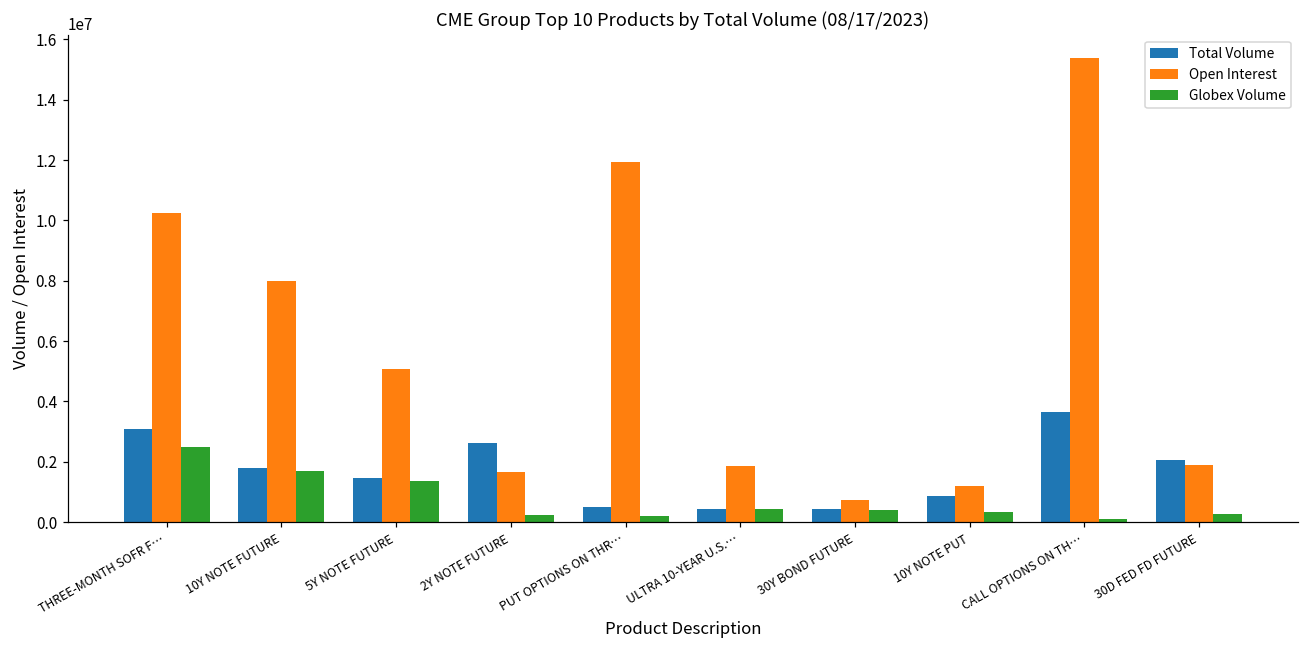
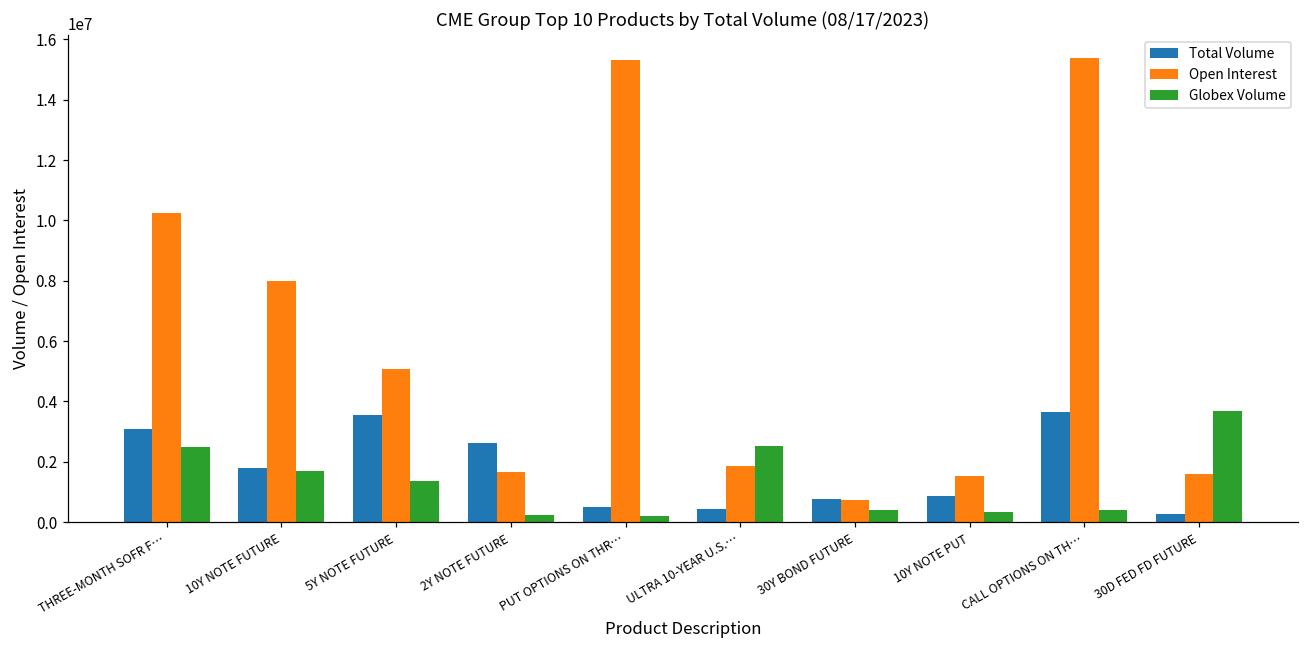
  {
    "Total Volume": {
      "THREE-MONTH SOFR F…": 3100000,
      "10Y NOTE FUTURE": 1800000,
-     "5Y NOTE FUTURE": 1500000,
+     "5Y NOTE FUTURE": 3600000,
      "2Y NOTE FUTURE": 2600000,
      "PUT OPTIONS ON THR…": 500000,
      "ULTRA 10-YEAR U.S.…": 400000,
-     "30Y BOND FUTURE": 400000,
+     "30Y BOND FUTURE": 800000,
      "10Y NOTE PUT": 900000,
      "CALL OPTIONS ON TH…": 3600000,
-     "30D FED FD FUTURE": 2100000
+     "30D FED FD FUTURE": 300000
    },
    "Open Interest": {
      "THREE-MONTH SOFR F…": 10200000,
      "10Y NOTE FUTURE": 8000000,
      "5Y NOTE FUTURE": 5100000,
      "2Y NOTE FUTURE": 1700000,
-     "PUT OPTIONS ON THR…": 11900000,
+     "PUT OPTIONS ON THR…": 15300000,
      "ULTRA 10-YEAR U.S.…": 1900000,
      "30Y BOND FUTURE": 700000,
-     "10Y NOTE PUT": 1200000,
+     "10Y NOTE PUT": 1500000,
      "CALL OPTIONS ON TH…": 15400000,
-     "30D FED FD FUTURE": 1900000
+     "30D FED FD FUTURE": 1600000
    },
    "Globex Volume": {
      "THREE-MONTH SOFR F…": 2500000,
      "10Y NOTE FUTURE": 1700000,
      "5Y NOTE FUTURE": 1400000,
      "2Y NOTE FUTURE": 200000,
      "PUT OPTIONS ON THR…": 200000,
-     "ULTRA 10-YEAR U.S.…": 400000,
+     "ULTRA 10-YEAR U.S.…": 2500000,
      "30Y BOND FUTURE": 400000,
      "10Y NOTE PUT": 300000,
-     "CALL OPTIONS ON TH…": 100000,
-     "30D FED FD FUTURE": 300000
+     "CALL OPTIONS ON TH…": 400000,
+     "30D FED FD FUTURE": 3700000
    }
  }
